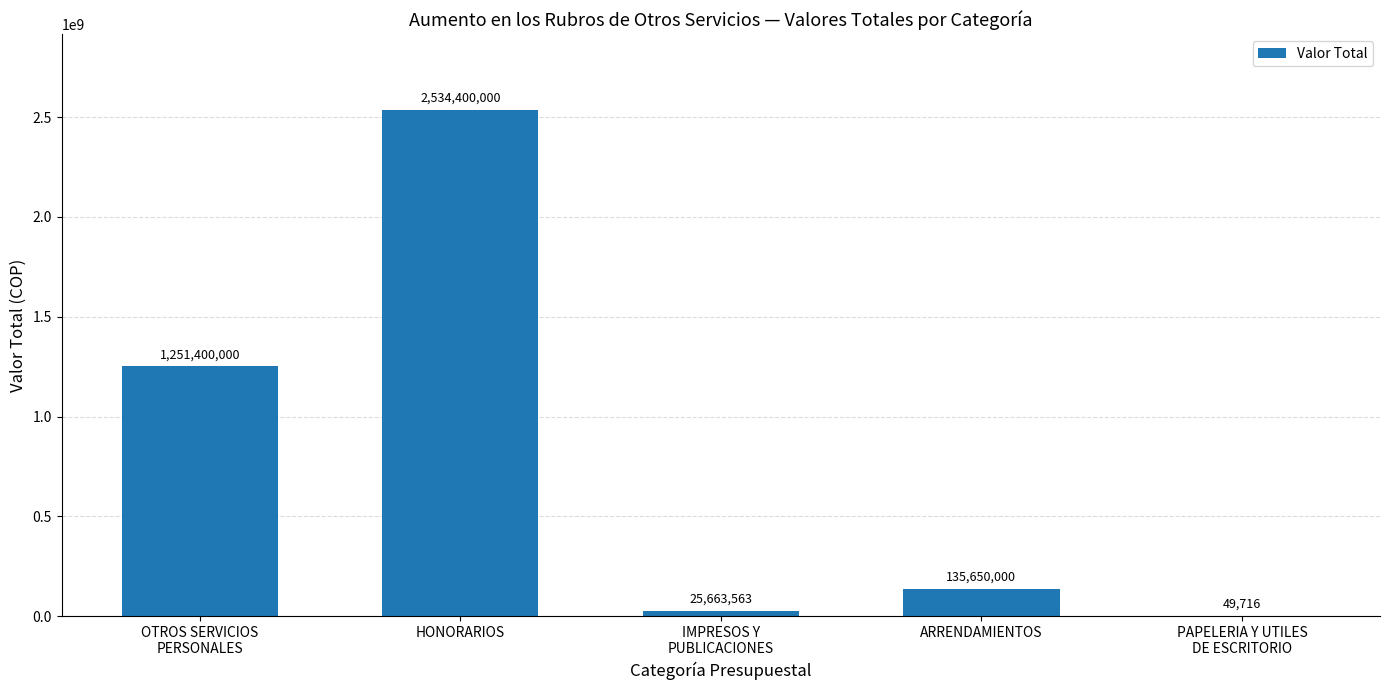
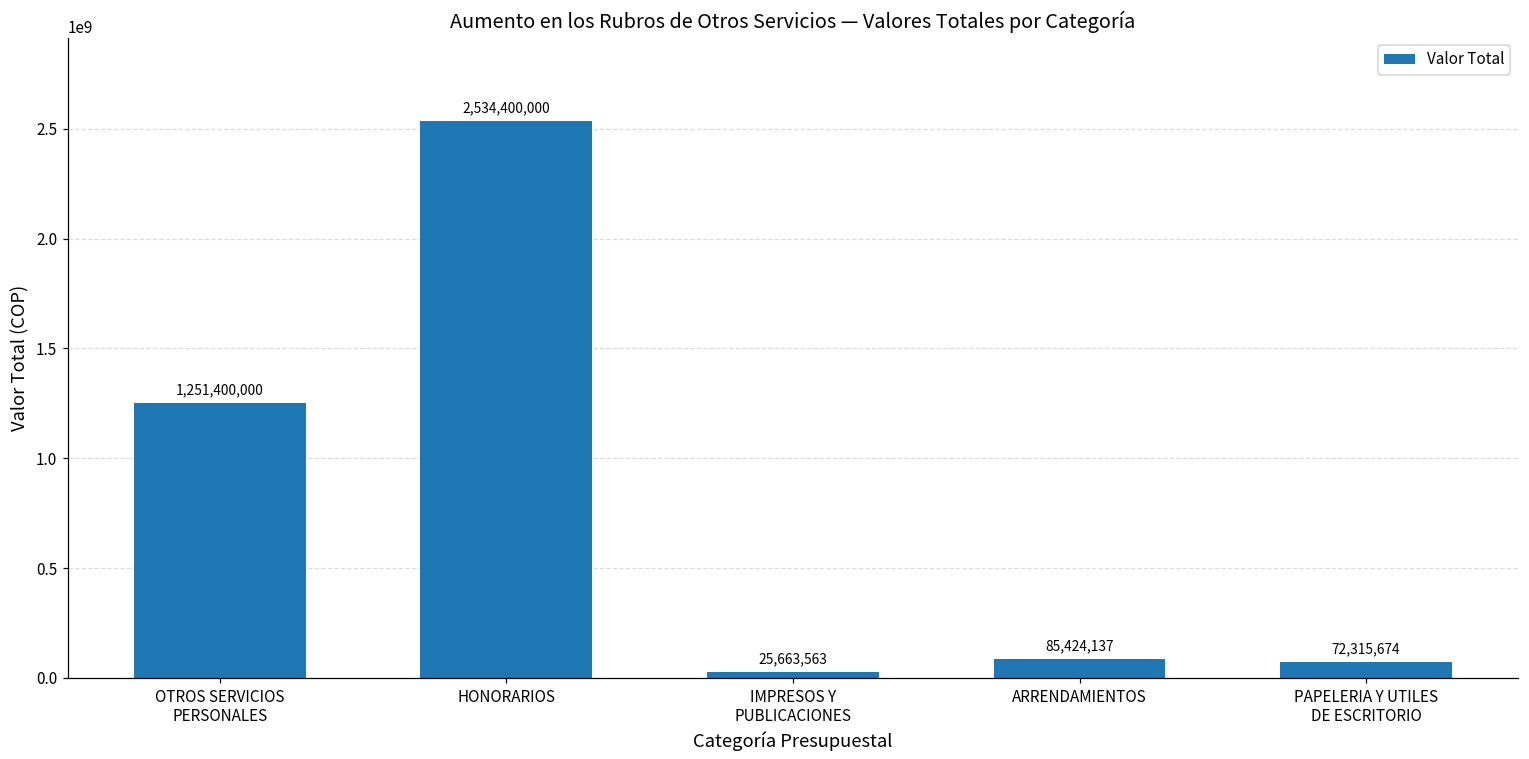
  {
    "OTROS SERVICIOS PERSONALES": "1,251,400,000",
    "HONORARIOS": "2,534,400,000",
    "IMPRESOS Y PUBLICACIONES": "25,663,563",
-   "ARRENDAMIENTOS": "135,650,000",
-   "PAPELERIA Y UTILES DE ESCRITORIO": "49,716"
+   "ARRENDAMIENTOS": "85,424,137",
+   "PAPELERIA Y UTILES DE ESCRITORIO": "72,315,674"
  }
